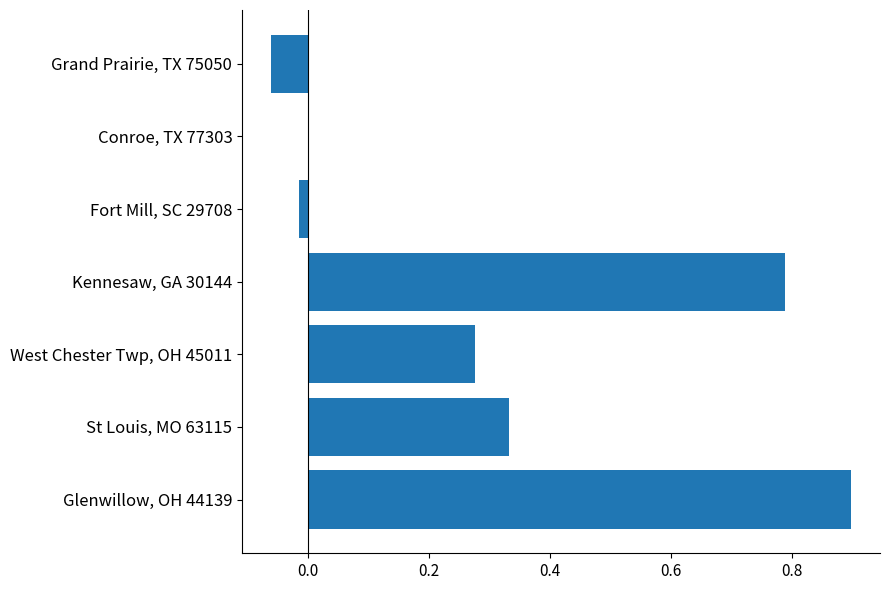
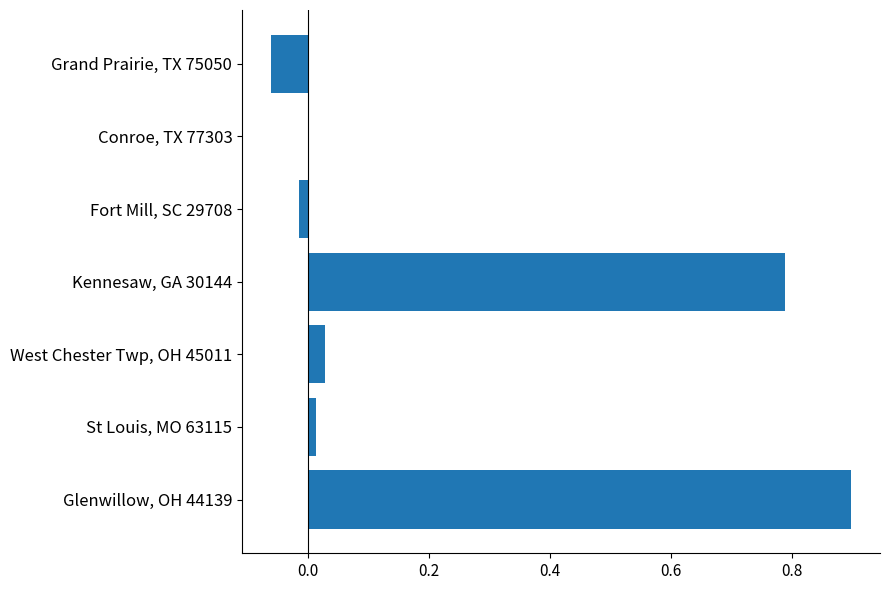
  {
    "Grand Prairie, TX 75050": -0.06,
    "Conroe, TX 77303": 0.00,
    "Fort Mill, SC 29708": -0.02,
    "Kennesaw, GA 30144": 0.79,
-   "West Chester Twp, OH 45011": 0.28,
-   "St Louis, MO 63115": 0.33,
+   "West Chester Twp, OH 45011": 0.03,
+   "St Louis, MO 63115": 0.01,
    "Glenwillow, OH 44139": 0.90
  }
